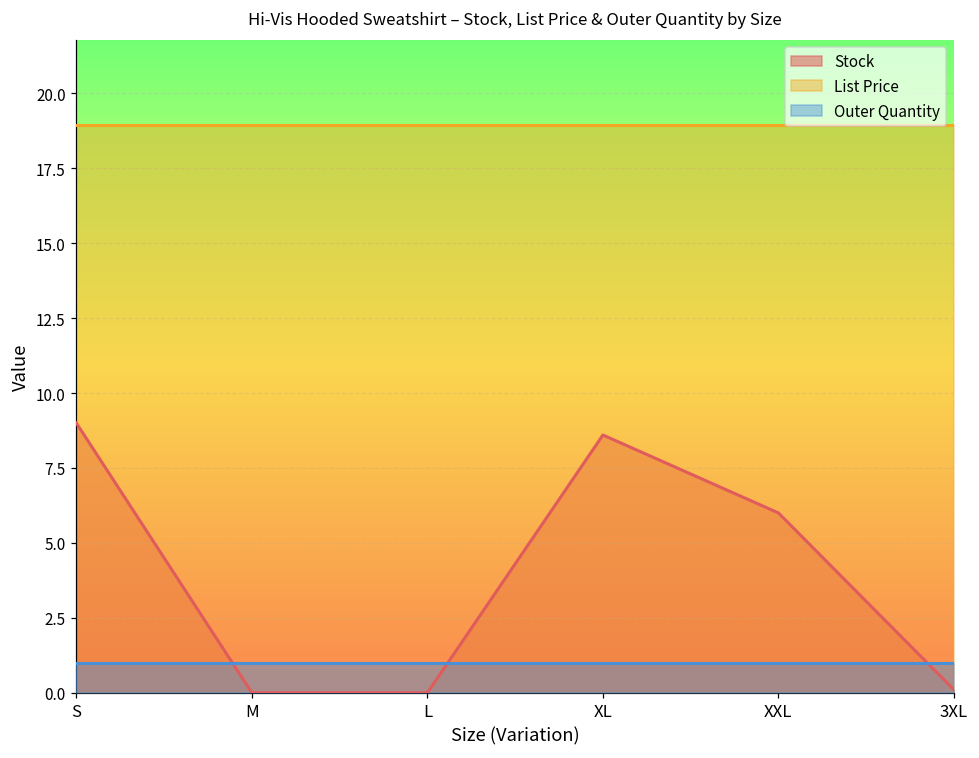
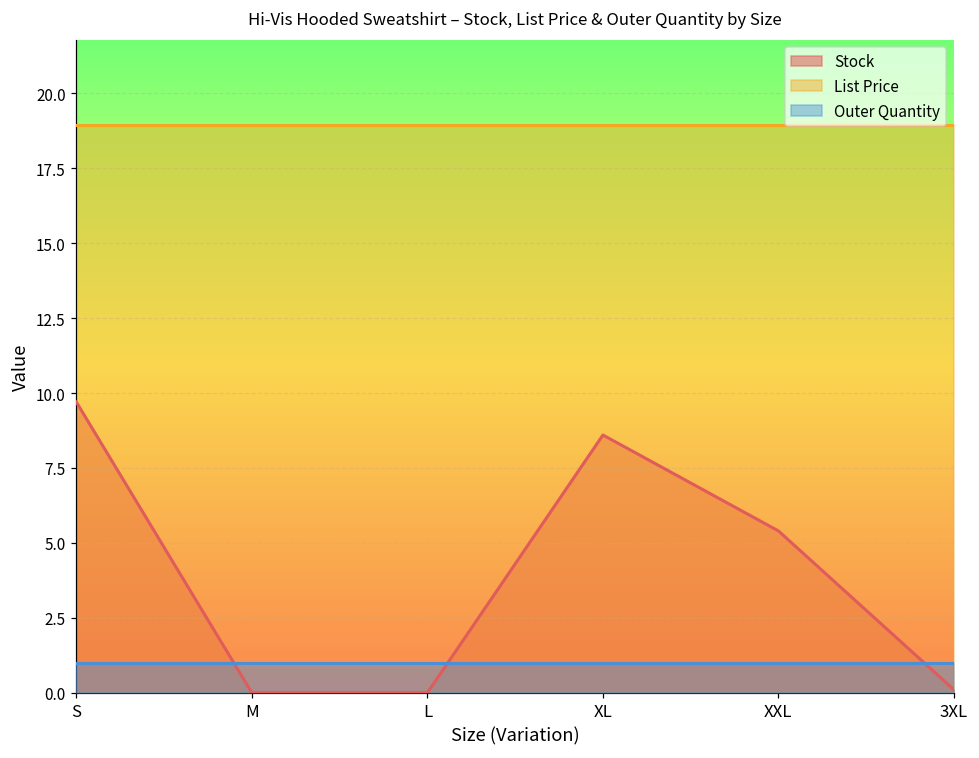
  {
    "Stock": {
-     "S": 9.0,
+     "S": 9.7,
      "M": 0.0,
      "L": 0.0,
      "XL": 8.6,
-     "XXL": 6.0,
+     "XXL": 5.4,
      "3XL": 0.1
    },
    "List Price": {
      "S": 19.0,
      "M": 19.0,
      "L": 19.0,
      "XL": 19.0,
      "XXL": 19.0,
      "3XL": 19.0
    },
    "Outer Quantity": {
      "S": 1.0,
      "M": 1.0,
      "L": 1.0,
      "XL": 1.0,
      "XXL": 1.0,
      "3XL": 1.0
    }
  }
